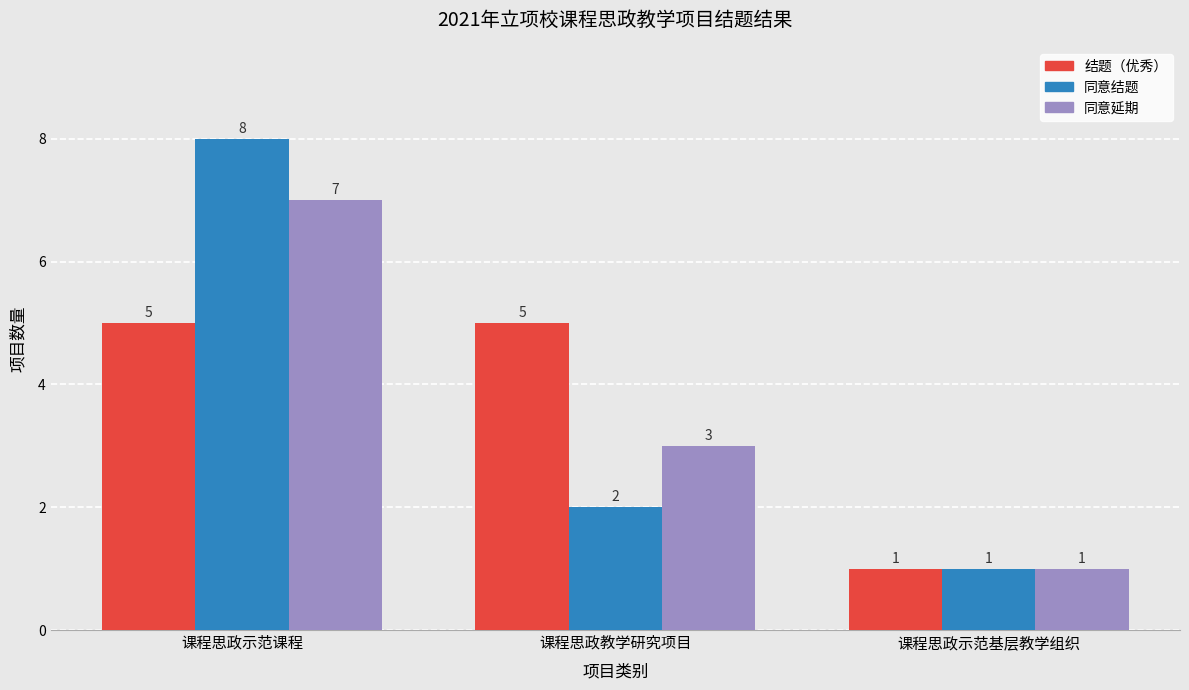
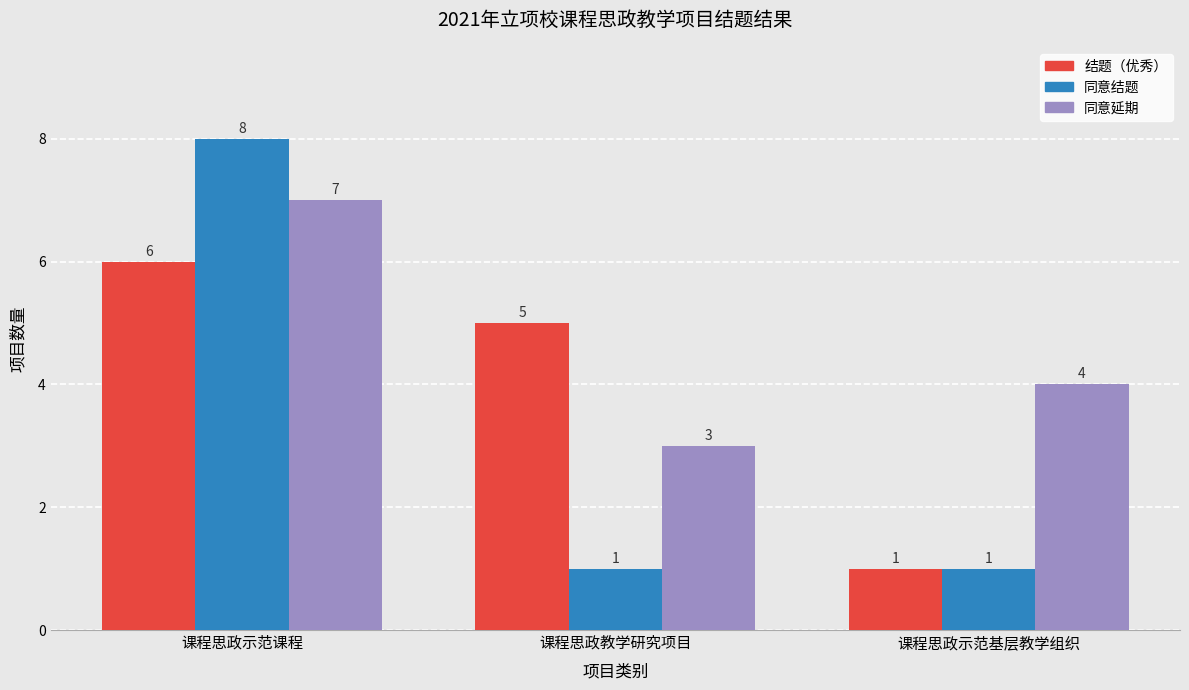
  {
    "结题（优秀）": {
-     "课程思政示范课程": 5,
+     "课程思政示范课程": 6,
      "课程思政教学研究项目": 5,
      "课程思政示范基层教学组织": 1
    },
    "同意结题": {
      "课程思政示范课程": 8,
-     "课程思政教学研究项目": 2,
+     "课程思政教学研究项目": 1,
      "课程思政示范基层教学组织": 1
    },
    "同意延期": {
      "课程思政示范课程": 7,
      "课程思政教学研究项目": 3,
-     "课程思政示范基层教学组织": 1
+     "课程思政示范基层教学组织": 4
    }
  }
